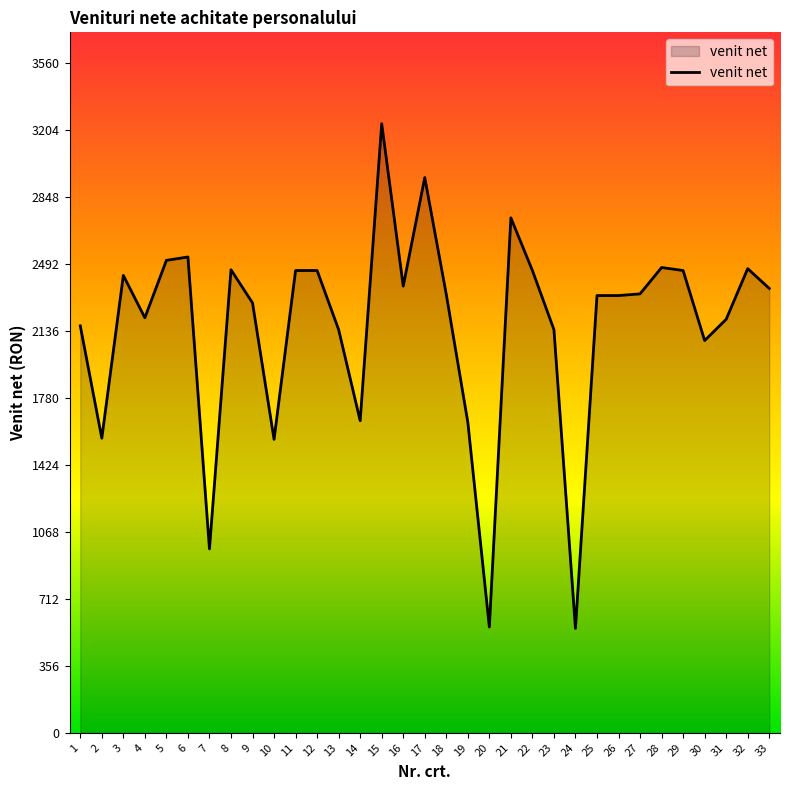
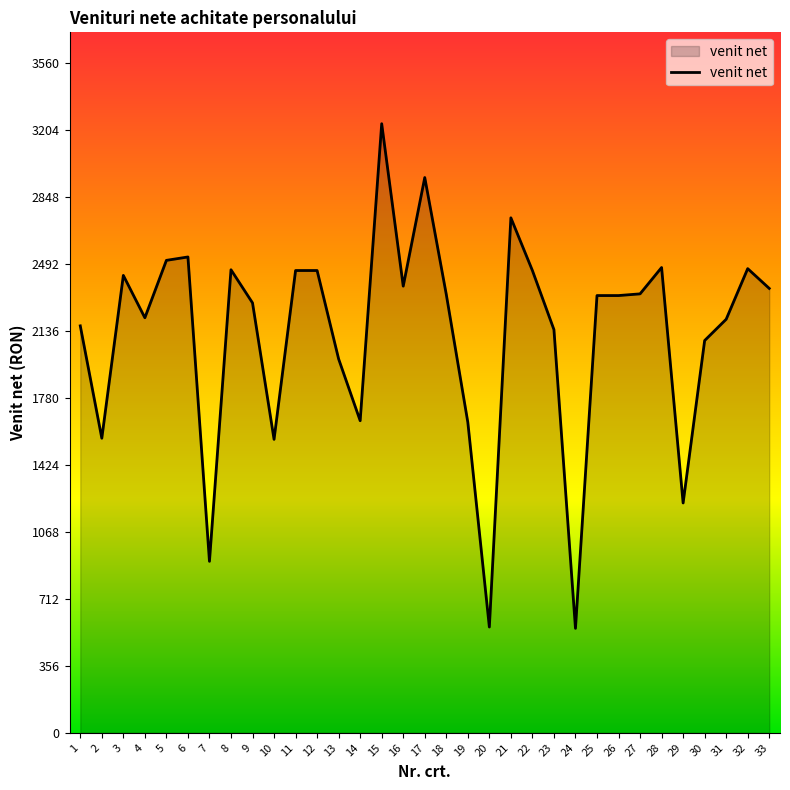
  {
    "1": 2160,
    "2": 1570,
    "3": 2430,
    "4": 2210,
    "5": 2510,
    "6": 2530,
-   "7": 980,
+   "7": 910,
    "8": 2460,
    "9": 2280,
    "10": 1560,
    "11": 2460,
    "12": 2460,
-   "13": 2140,
+   "13": 1990,
    "14": 1660,
    "15": 3240,
    "16": 2370,
    "17": 2950,
    "18": 2330,
    "19": 1650,
    "20": 560,
    "21": 2740,
    "22": 2460,
    "23": 2140,
    "24": 560,
    "25": 2320,
    "26": 2320,
    "27": 2330,
    "28": 2470,
-   "29": 2460,
+   "29": 1220,
    "30": 2080,
    "31": 2200,
    "32": 2470,
    "33": 2360
  }
